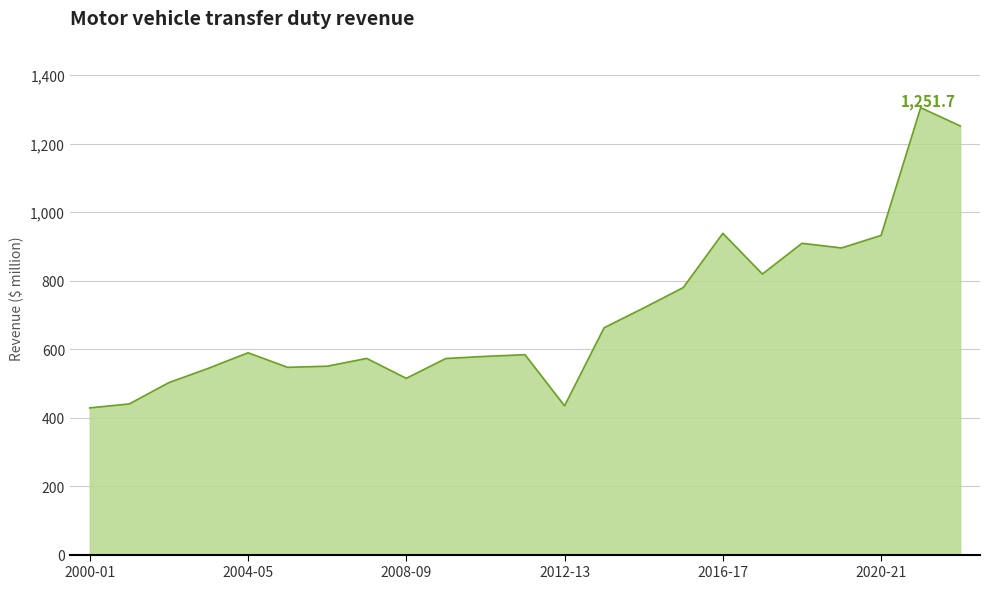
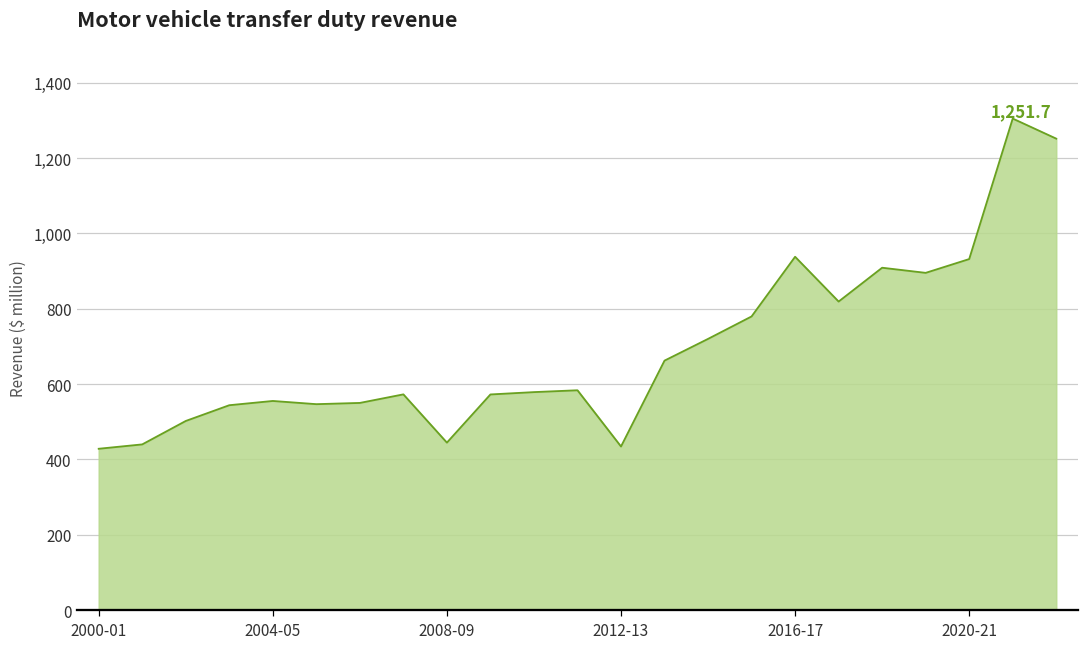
  {
    "2000-01": 430,
-   "2004-05": 590,
-   "2008-09": 510,
+   "2004-05": 560,
+   "2008-09": 440,
    "2012-13": 430,
    "2016-17": 940,
    "2020-21": 930
  }
